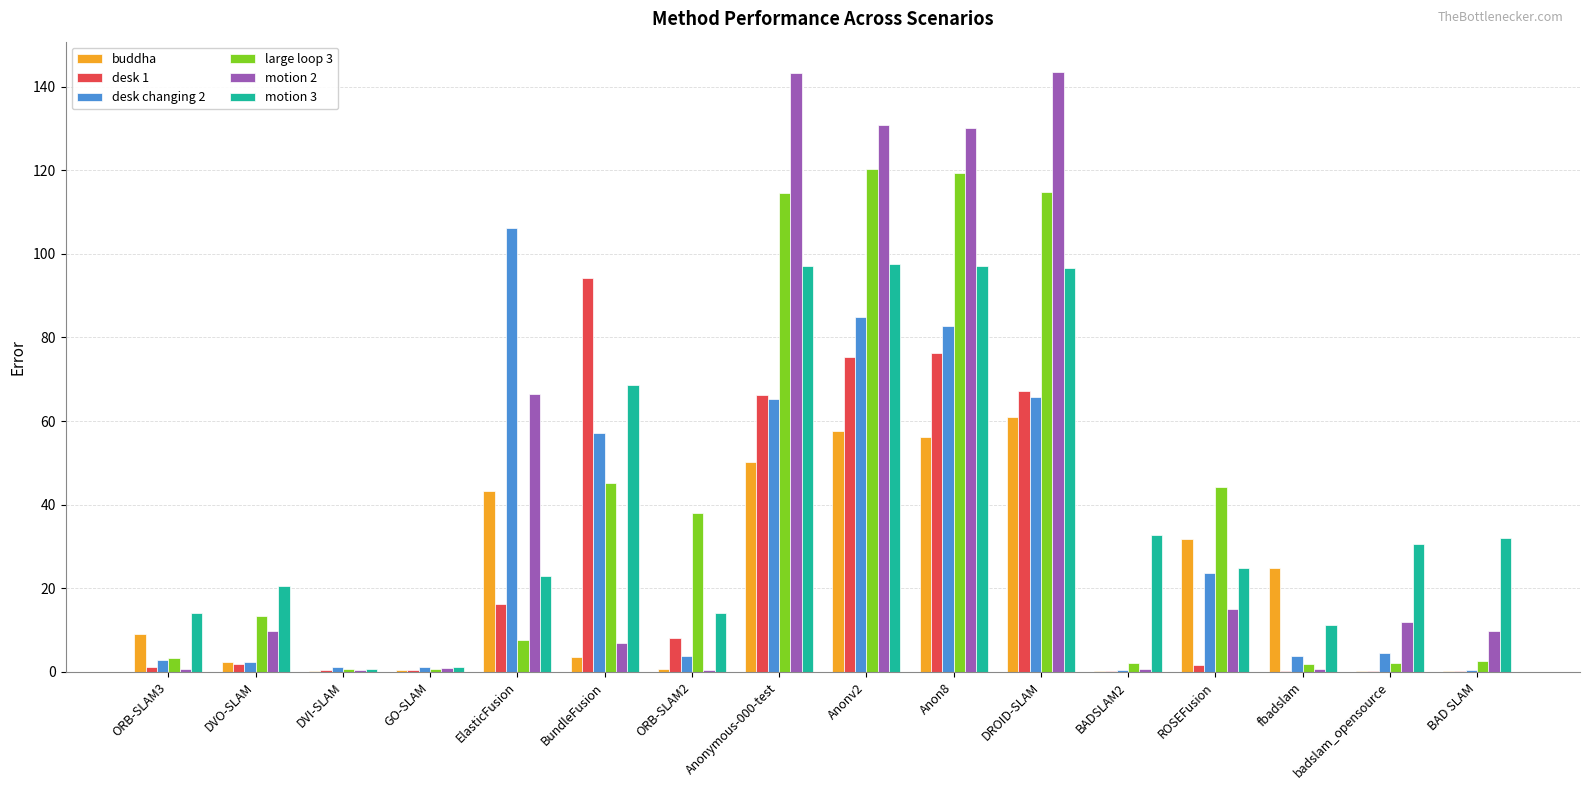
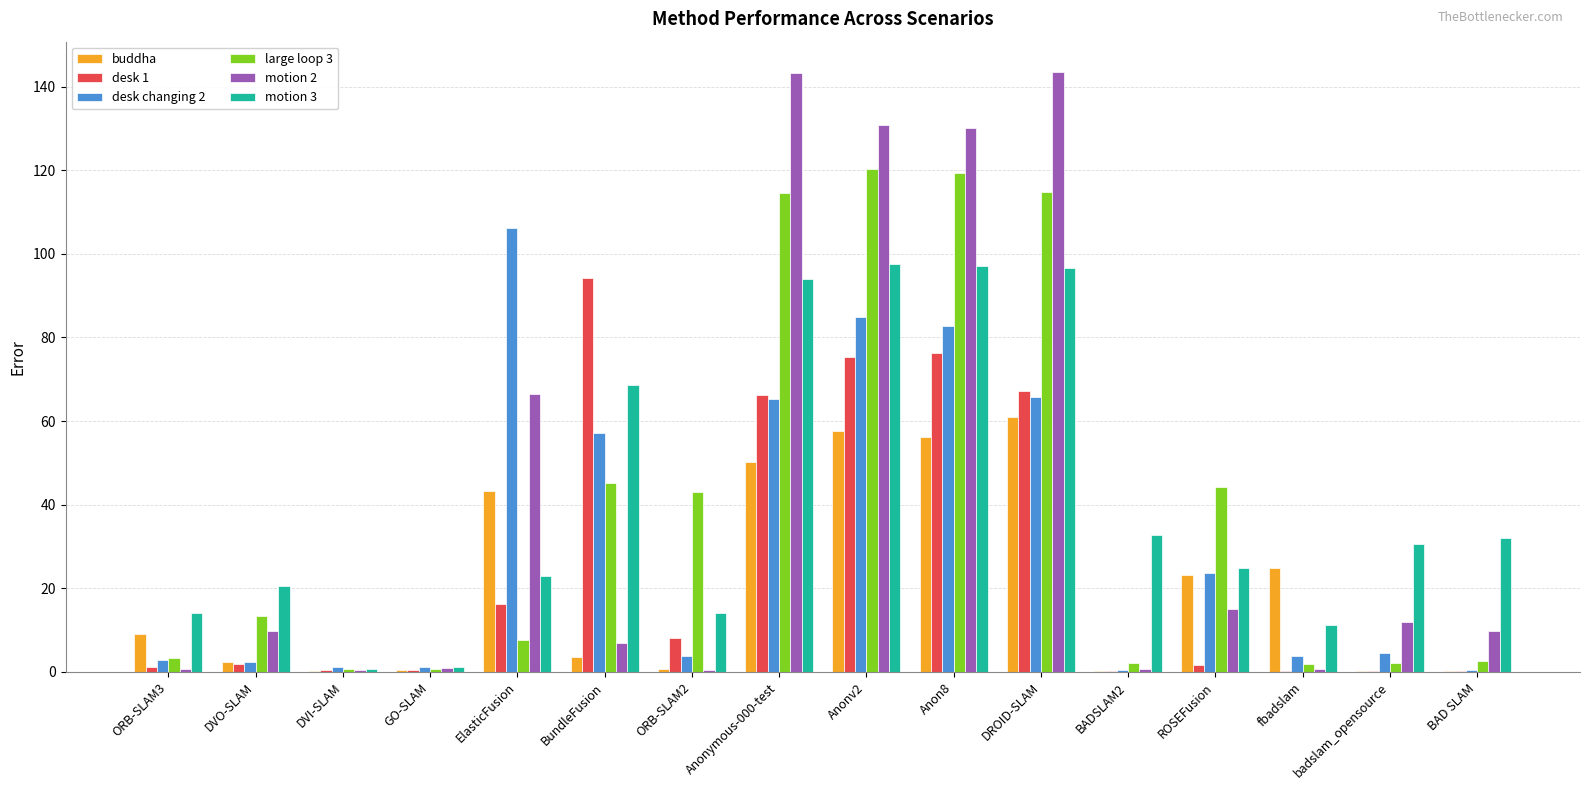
  {
    "buddha": {
      "ORB-SLAM3": 9,
      "DVO-SLAM": 2,
      "ElasticFusion": 43,
      "BundleFusion": 4,
      "ORB-SLAM2": 1,
      "Anonymous-000-test": 50,
      "Anonv2": 58,
      "Anon8": 56,
      "DROID-SLAM": 61,
-     "ROSEFusion": 32,
+     "ROSEFusion": 23,
      "fbadslam": 25
    },
    "desk 1": {
      "ORB-SLAM3": 1,
      "DVO-SLAM": 2,
      "ElasticFusion": 16,
      "BundleFusion": 94,
      "ORB-SLAM2": 8,
      "Anonymous-000-test": 66,
      "Anonv2": 75,
      "Anon8": 76,
      "DROID-SLAM": 67,
      "ROSEFusion": 2
    },
    "desk changing 2": {
      "ORB-SLAM3": 3,
      "DVO-SLAM": 2,
      "DVI-SLAM": 1,
      "GO-SLAM": 1,
      "ElasticFusion": 106,
      "BundleFusion": 57,
      "ORB-SLAM2": 4,
      "Anonymous-000-test": 65,
      "Anonv2": 85,
      "Anon8": 83,
      "DROID-SLAM": 66,
      "ROSEFusion": 24,
      "fbadslam": 4,
      "badslam_opensource": 5
    },
    "large loop 3": {
      "ORB-SLAM3": 3,
      "DVO-SLAM": 13,
      "DVI-SLAM": 1,
      "GO-SLAM": 1,
      "ElasticFusion": 8,
      "BundleFusion": 45,
-     "ORB-SLAM2": 38,
+     "ORB-SLAM2": 43,
      "Anonymous-000-test": 115,
      "Anonv2": 120,
      "Anon8": 119,
      "DROID-SLAM": 115,
      "BADSLAM2": 2,
      "ROSEFusion": 44,
      "fbadslam": 2,
      "badslam_opensource": 2,
      "BAD SLAM": 3
    },
    "motion 2": {
      "ORB-SLAM3": 1,
      "DVO-SLAM": 10,
      "GO-SLAM": 1,
      "ElasticFusion": 66,
      "BundleFusion": 7,
      "Anonymous-000-test": 143,
      "Anonv2": 131,
      "Anon8": 130,
      "DROID-SLAM": 144,
      "BADSLAM2": 1,
      "ROSEFusion": 15,
      "fbadslam": 1,
      "badslam_opensource": 12,
      "BAD SLAM": 10
    },
    "motion 3": {
      "ORB-SLAM3": 14,
      "DVO-SLAM": 21,
      "DVI-SLAM": 1,
      "GO-SLAM": 1,
      "ElasticFusion": 23,
      "BundleFusion": 69,
      "ORB-SLAM2": 14,
-     "Anonymous-000-test": 97,
+     "Anonymous-000-test": 94,
      "Anonv2": 98,
      "Anon8": 97,
      "DROID-SLAM": 97,
      "BADSLAM2": 33,
      "ROSEFusion": 25,
      "fbadslam": 11,
      "badslam_opensource": 31,
      "BAD SLAM": 32
    }
  }
